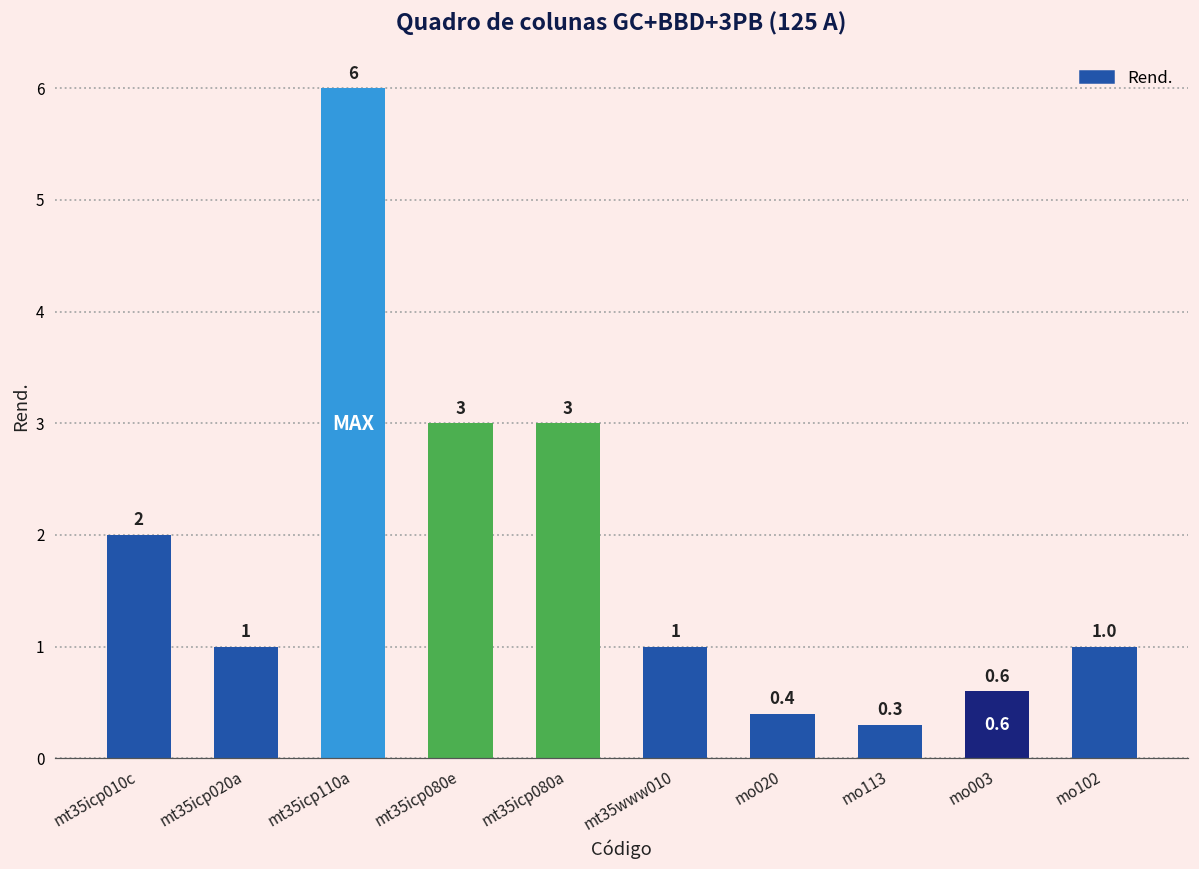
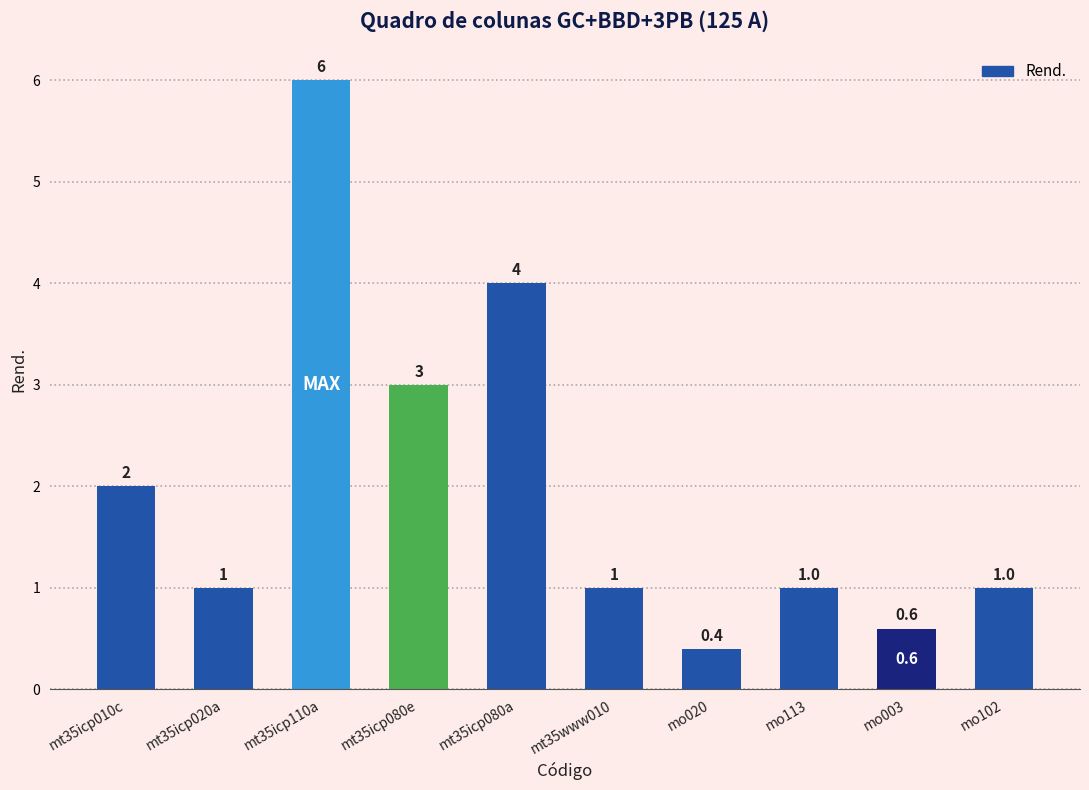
  {
    "mt35icp010c": 2,
    "mt35icp020a": 1,
    "mt35icp110a": 6,
    "mt35icp080e": 3,
-   "mt35icp080a": 3,
+   "mt35icp080a": 4,
    "mt35www010": 1,
    "mo020": 0.4,
-   "mo113": 0.3,
+   "mo113": 1.0,
    "mo003": 0.6,
    "mo102": 1.0
  }
